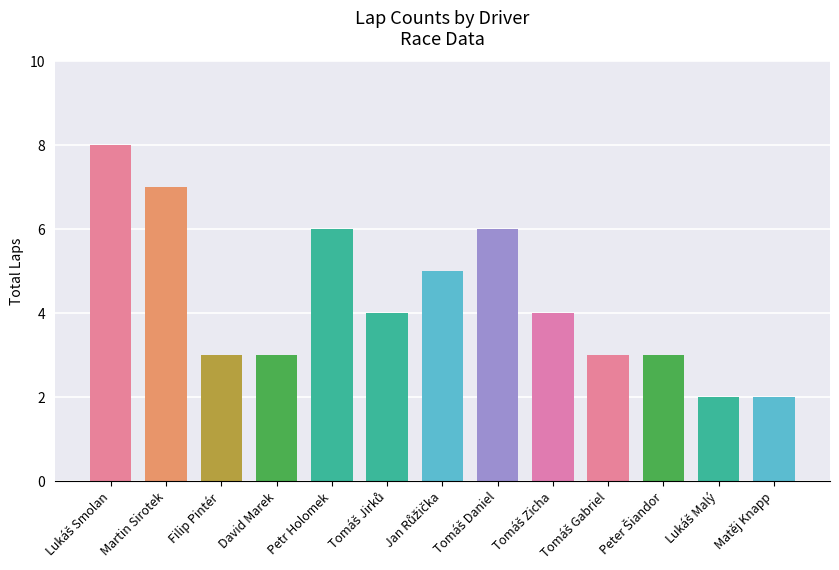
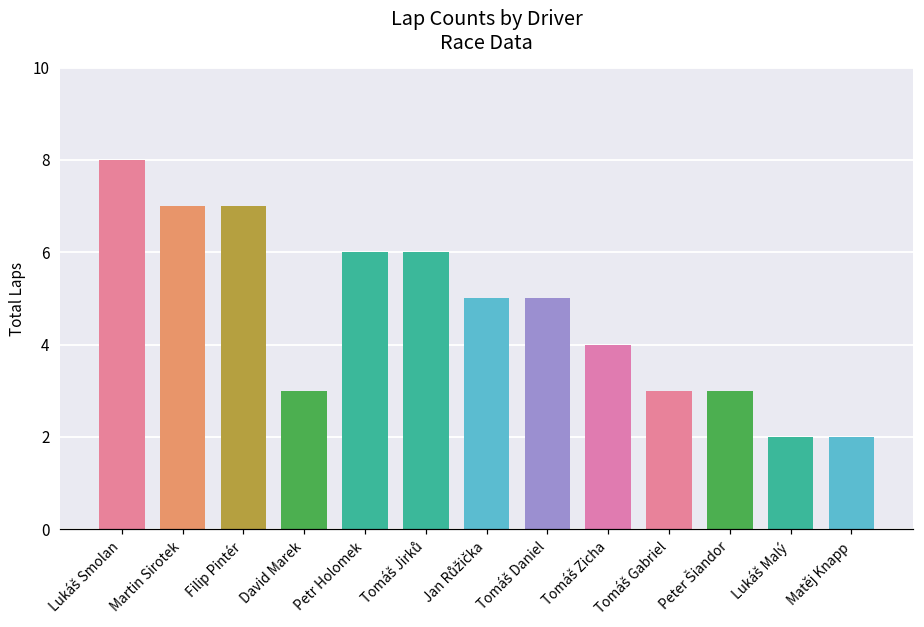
  {
    "Lukáš Smolan": 8,
    "Martin Sirotek": 7,
-   "Filip Pintér": 3,
+   "Filip Pintér": 7,
    "David Marek": 3,
    "Petr Holomek": 6,
-   "Tomáš Jirků": 4,
+   "Tomáš Jirků": 6,
    "Jan Růžička": 5,
-   "Tomáš Daniel": 6,
+   "Tomáš Daniel": 5,
    "Tomáš Zicha": 4,
    "Tomáš Gabriel": 3,
    "Peter Šiandor": 3,
    "Lukáš Malý": 2,
    "Matěj Knapp": 2
  }
